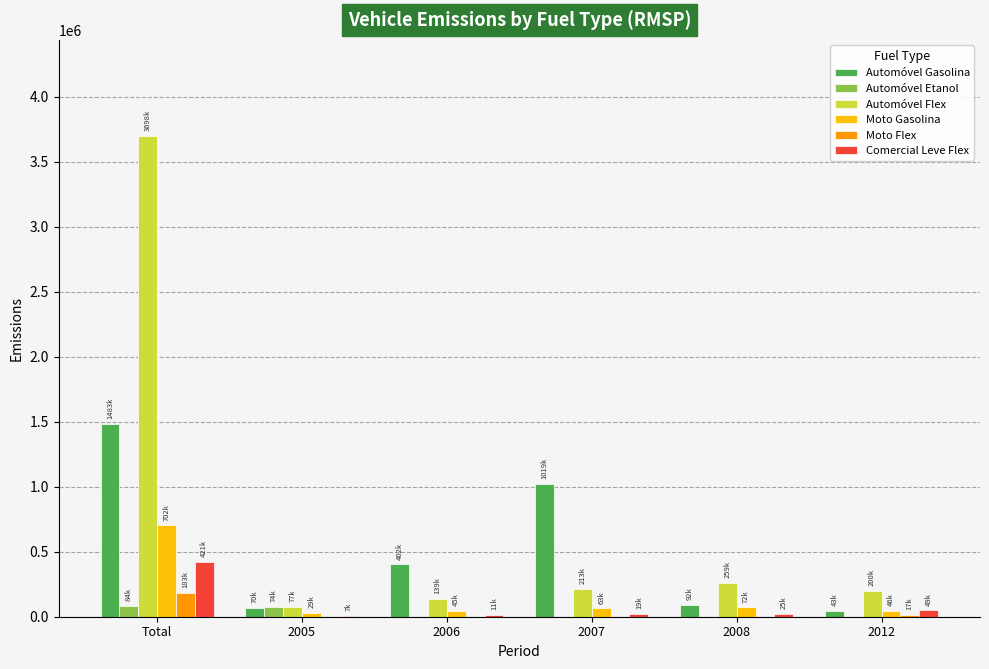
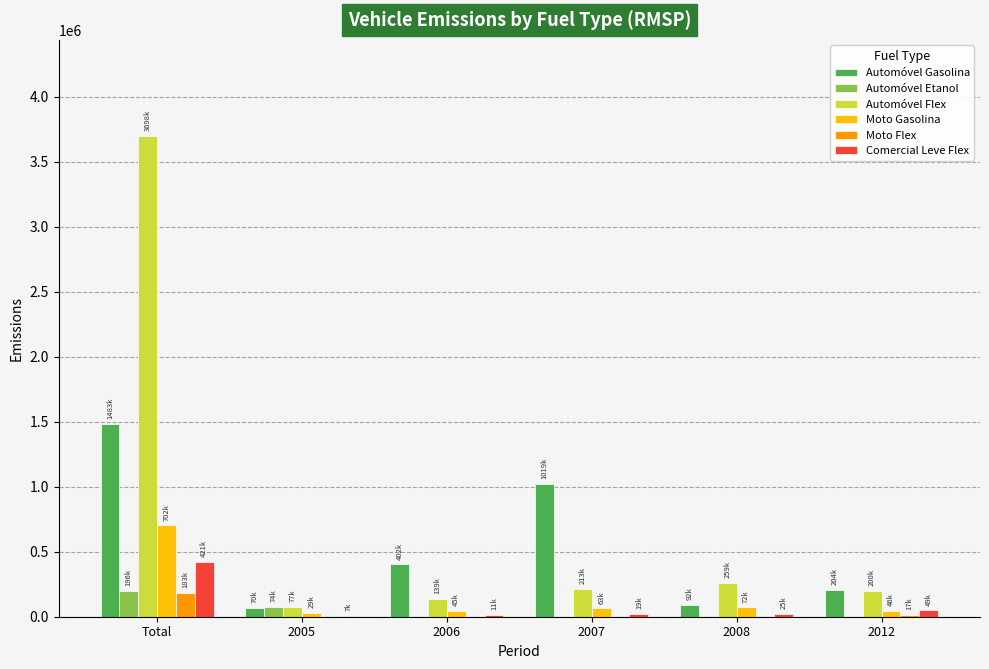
  {
    "Automóvel Gasolina": {
      "Total": "1483k",
      "2005": "70k",
      "2006": "402k",
      "2007": "1019k",
      "2008": "92k",
-     "2012": "43k"
+     "2012": "204k"
    },
    "Automóvel Etanol": {
-     "Total": "84k",
+     "Total": "196k",
      "2005": "74k"
    },
    "Automóvel Flex": {
      "Total": "3698k",
      "2005": "77k",
      "2006": "139k",
      "2007": "213k",
      "2008": "259k",
      "2012": "200k"
    },
    "Comercial Leve Flex": {
      "Total": "421k",
      "2005": "7k",
      "2006": "11k",
      "2007": "19k",
      "2008": "25k",
      "2012": "49k"
    }
  }
